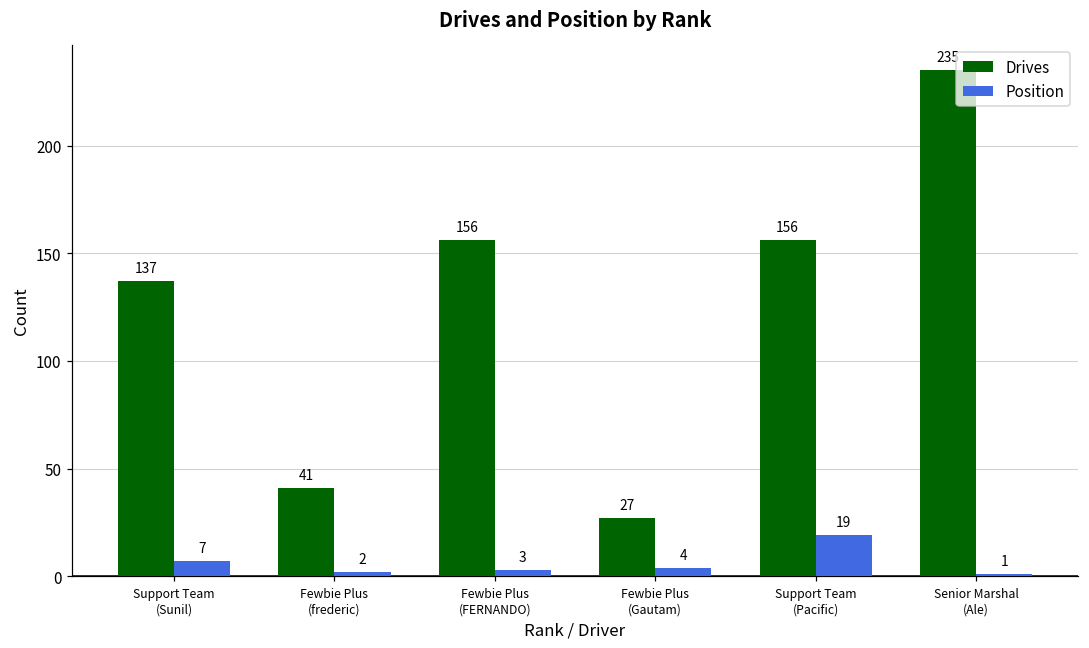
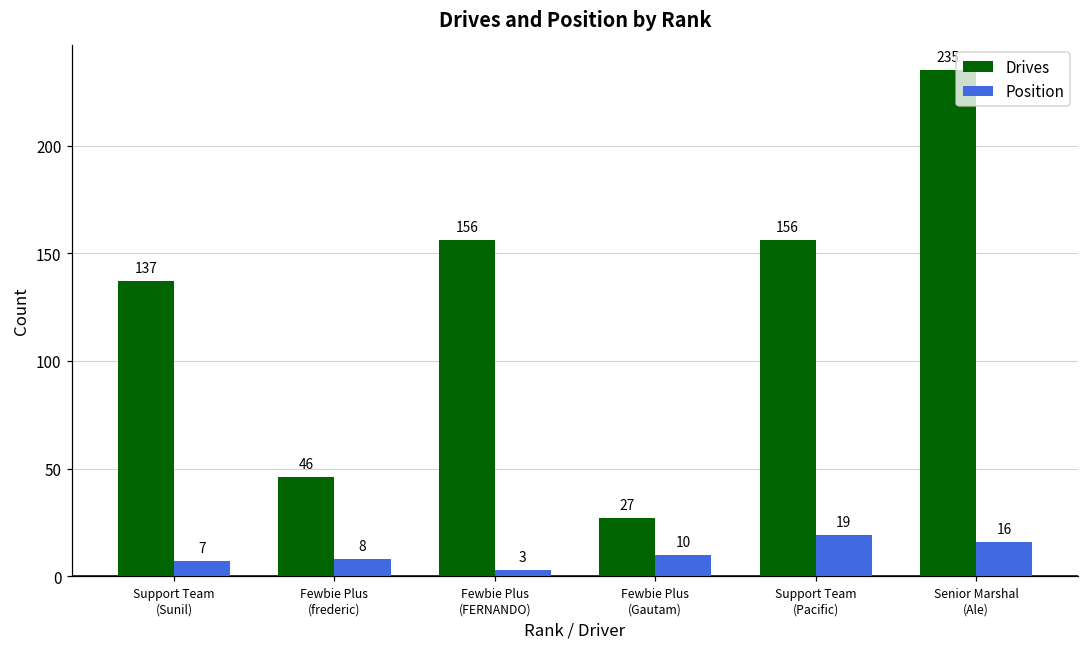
  {
    "Drives": {
      "Support Team (Sunil)": 137,
-     "Fewbie Plus (frederic)": 41,
+     "Fewbie Plus (frederic)": 46,
      "Fewbie Plus (FERNANDO)": 156,
      "Fewbie Plus (Gautam)": 27,
      "Support Team (Pacific)": 156
    },
    "Position": {
      "Support Team (Sunil)": 7,
-     "Fewbie Plus (frederic)": 2,
+     "Fewbie Plus (frederic)": 8,
      "Fewbie Plus (FERNANDO)": 3,
-     "Fewbie Plus (Gautam)": 4,
+     "Fewbie Plus (Gautam)": 10,
      "Support Team (Pacific)": 19,
-     "Senior Marshal (Ale)": 1
+     "Senior Marshal (Ale)": 16
    }
  }
